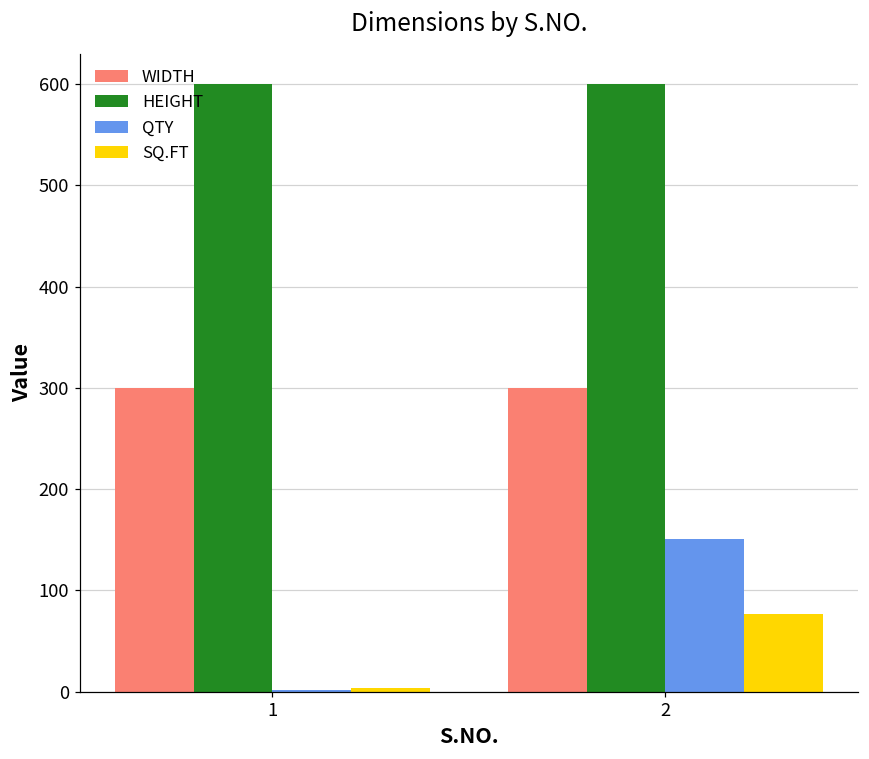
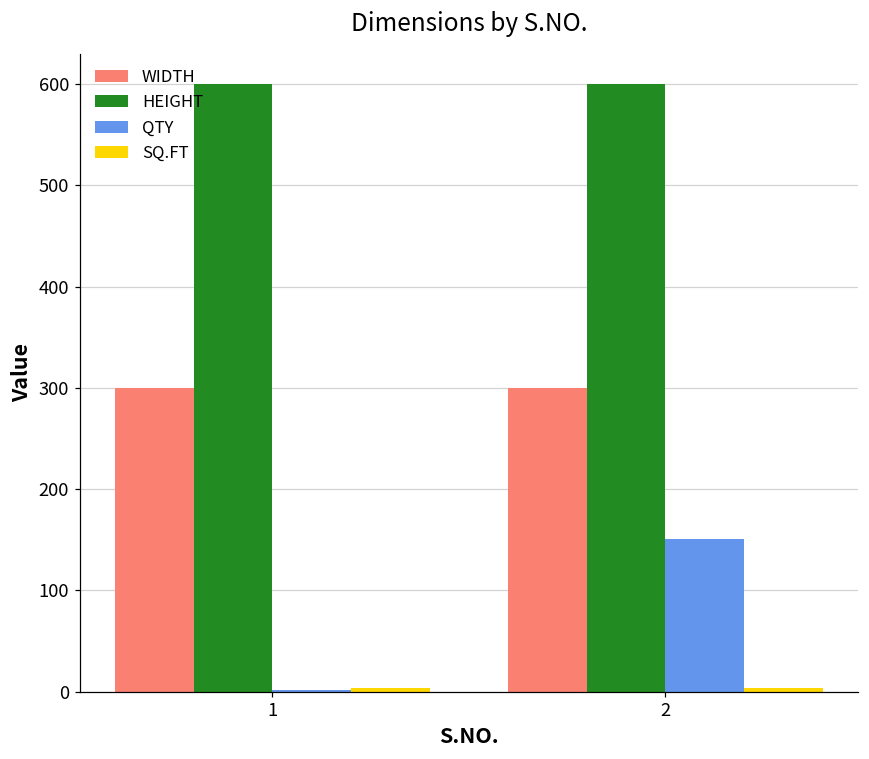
  {
    "WIDTH": {
      "1": 300,
      "2": 300
    },
    "HEIGHT": {
      "1": 600,
      "2": 600
    },
    "QTY": {
      "2": 150
    },
    "SQ.FT": {
      "1": 0,
-     "2": 80
+     "2": 0
    }
  }
